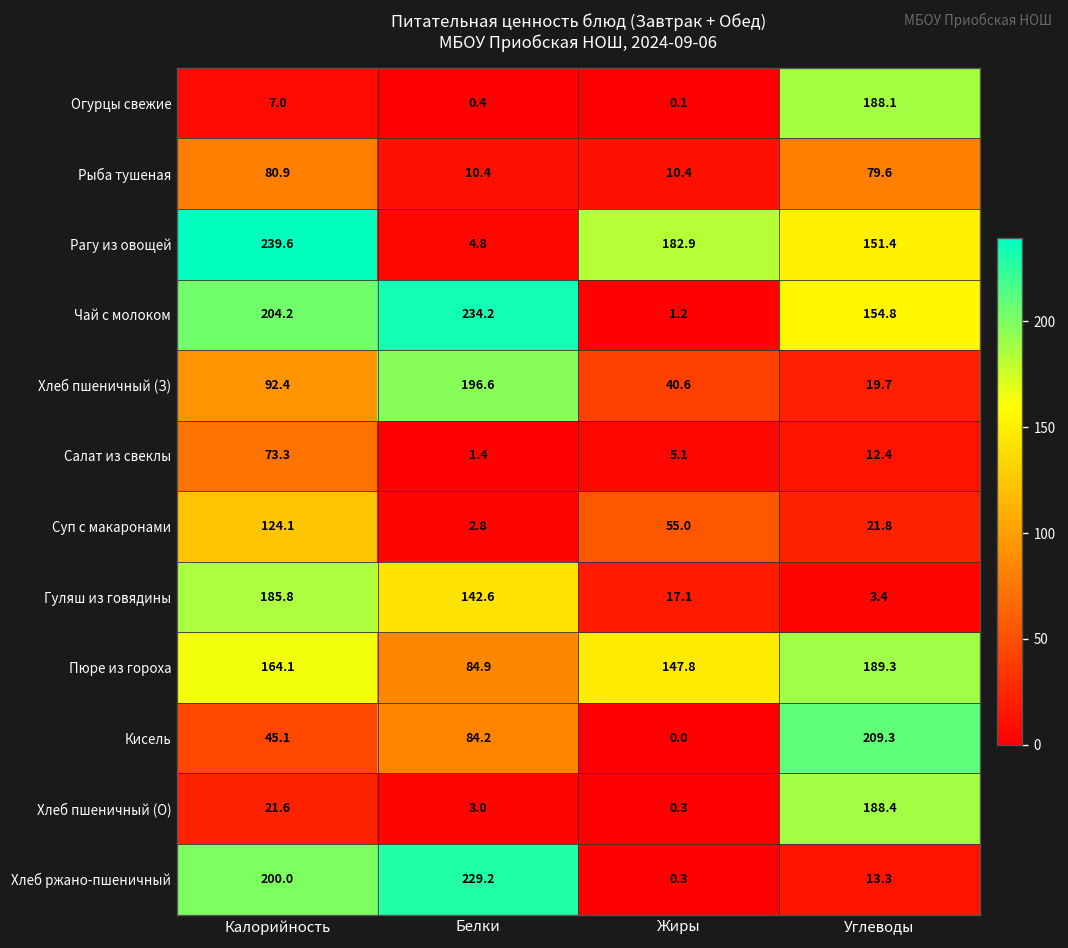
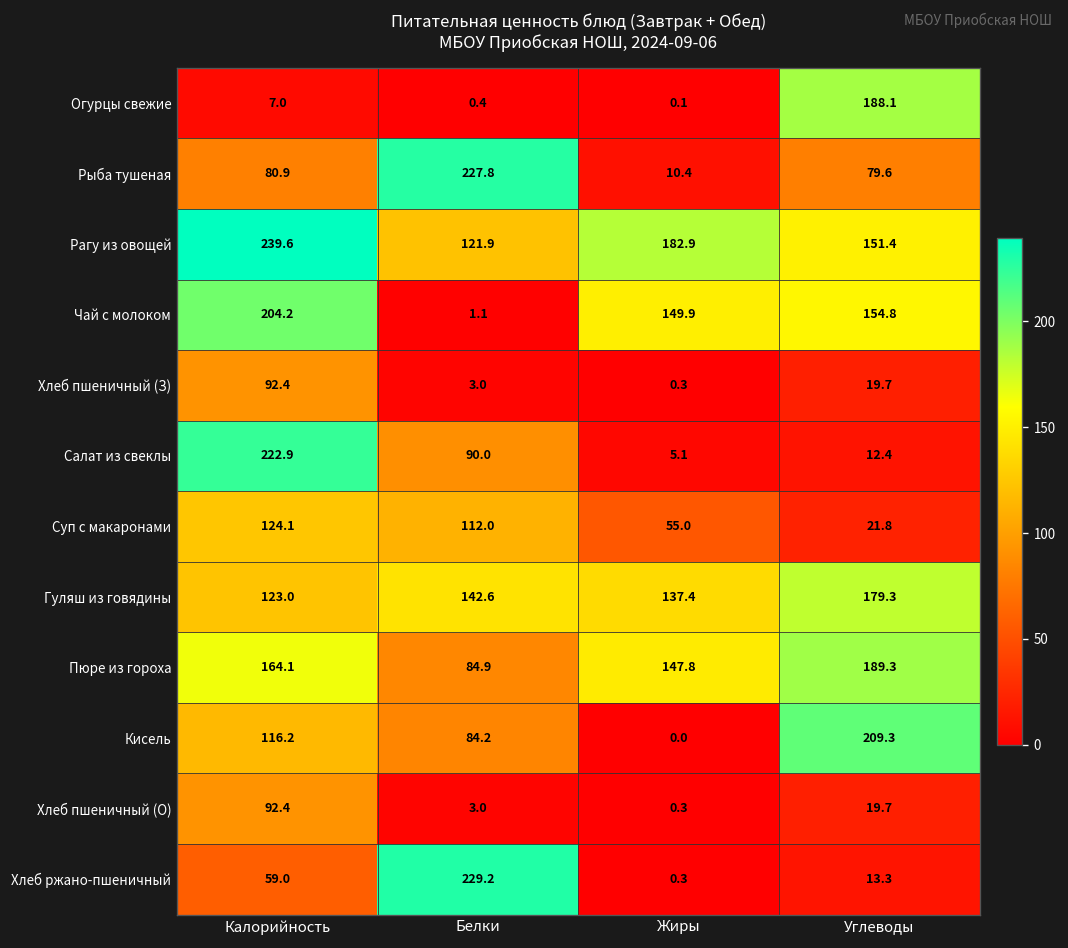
  {
    "Огурцы свежие": {
      "Калорийность": 7.0,
      "Белки": 0.4,
      "Жиры": 0.1,
      "Углеводы": 188.1
    },
    "Рыба тушеная": {
      "Калорийность": 80.9,
-     "Белки": 10.4,
+     "Белки": 227.8,
      "Жиры": 10.4,
      "Углеводы": 79.6
    },
    "Рагу из овощей": {
      "Калорийность": 239.6,
-     "Белки": 4.8,
+     "Белки": 121.9,
      "Жиры": 182.9,
      "Углеводы": 151.4
    },
    "Чай с молоком": {
      "Калорийность": 204.2,
-     "Белки": 234.2,
-     "Жиры": 1.2,
+     "Белки": 1.1,
+     "Жиры": 149.9,
      "Углеводы": 154.8
    },
    "Хлеб пшеничный (З)": {
      "Калорийность": 92.4,
-     "Белки": 196.6,
-     "Жиры": 40.6,
+     "Белки": 3.0,
+     "Жиры": 0.3,
      "Углеводы": 19.7
    },
    "Салат из свеклы": {
-     "Калорийность": 73.3,
-     "Белки": 1.4,
+     "Калорийность": 222.9,
+     "Белки": 90.0,
      "Жиры": 5.1,
      "Углеводы": 12.4
    },
    "Суп с макаронами": {
      "Калорийность": 124.1,
-     "Белки": 2.8,
+     "Белки": 112.0,
      "Жиры": 55.0,
      "Углеводы": 21.8
    },
    "Гуляш из говядины": {
-     "Калорийность": 185.8,
+     "Калорийность": 123.0,
      "Белки": 142.6,
-     "Жиры": 17.1,
-     "Углеводы": 3.4
+     "Жиры": 137.4,
+     "Углеводы": 179.3
    },
    "Пюре из гороха": {
      "Калорийность": 164.1,
      "Белки": 84.9,
      "Жиры": 147.8,
      "Углеводы": 189.3
    },
    "Кисель": {
-     "Калорийность": 45.1,
+     "Калорийность": 116.2,
      "Белки": 84.2,
      "Жиры": 0.0,
      "Углеводы": 209.3
    },
    "Хлеб пшеничный (О)": {
-     "Калорийность": 21.6,
+     "Калорийность": 92.4,
      "Белки": 3.0,
      "Жиры": 0.3,
-     "Углеводы": 188.4
+     "Углеводы": 19.7
    },
    "Хлеб ржано-пшеничный": {
-     "Калорийность": 200.0,
+     "Калорийность": 59.0,
      "Белки": 229.2,
      "Жиры": 0.3,
      "Углеводы": 13.3
    }
  }
